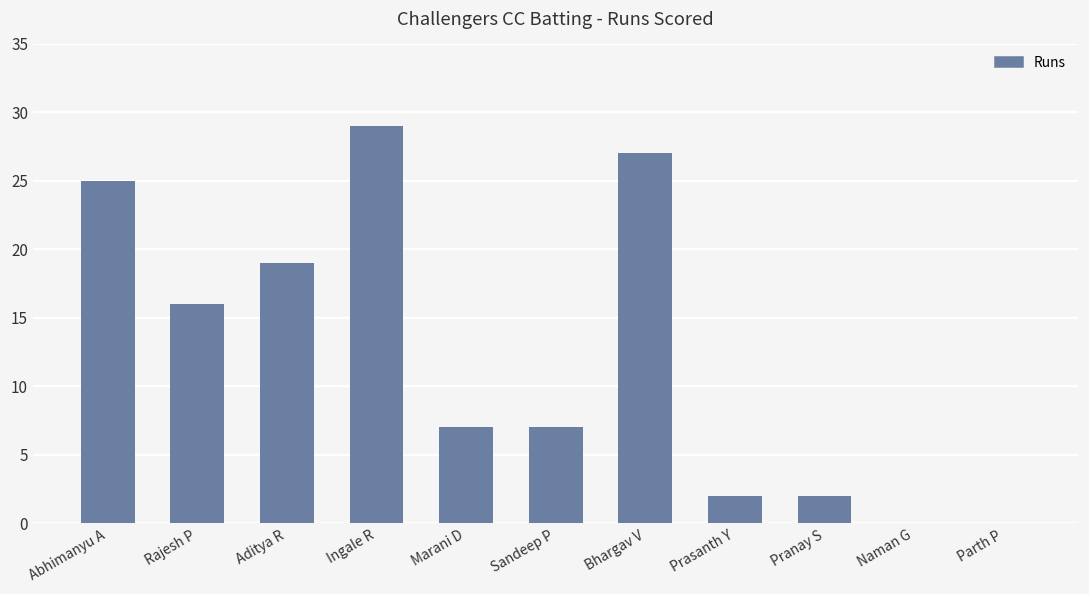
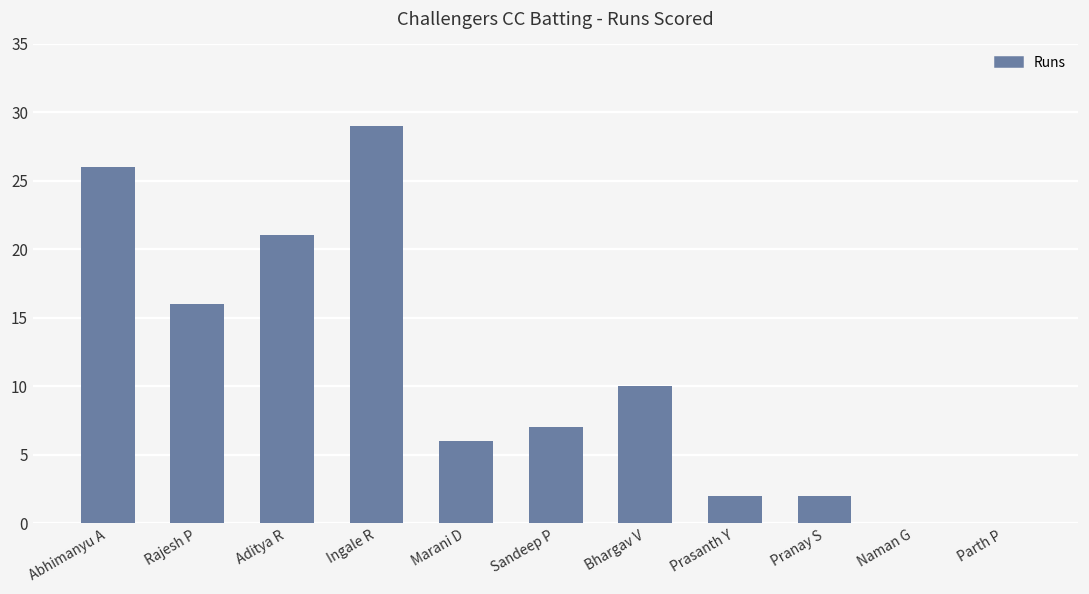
  {
-   "Abhimanyu A": 25,
+   "Abhimanyu A": 26,
    "Rajesh P": 16,
-   "Aditya R": 19,
+   "Aditya R": 21,
    "Ingale R": 29,
-   "Marani D": 7,
+   "Marani D": 6,
    "Sandeep P": 7,
-   "Bhargav V": 27,
+   "Bhargav V": 10,
    "Prasanth Y": 2,
    "Pranay S": 2,
    "Naman G": 0,
    "Parth P": 0
  }
